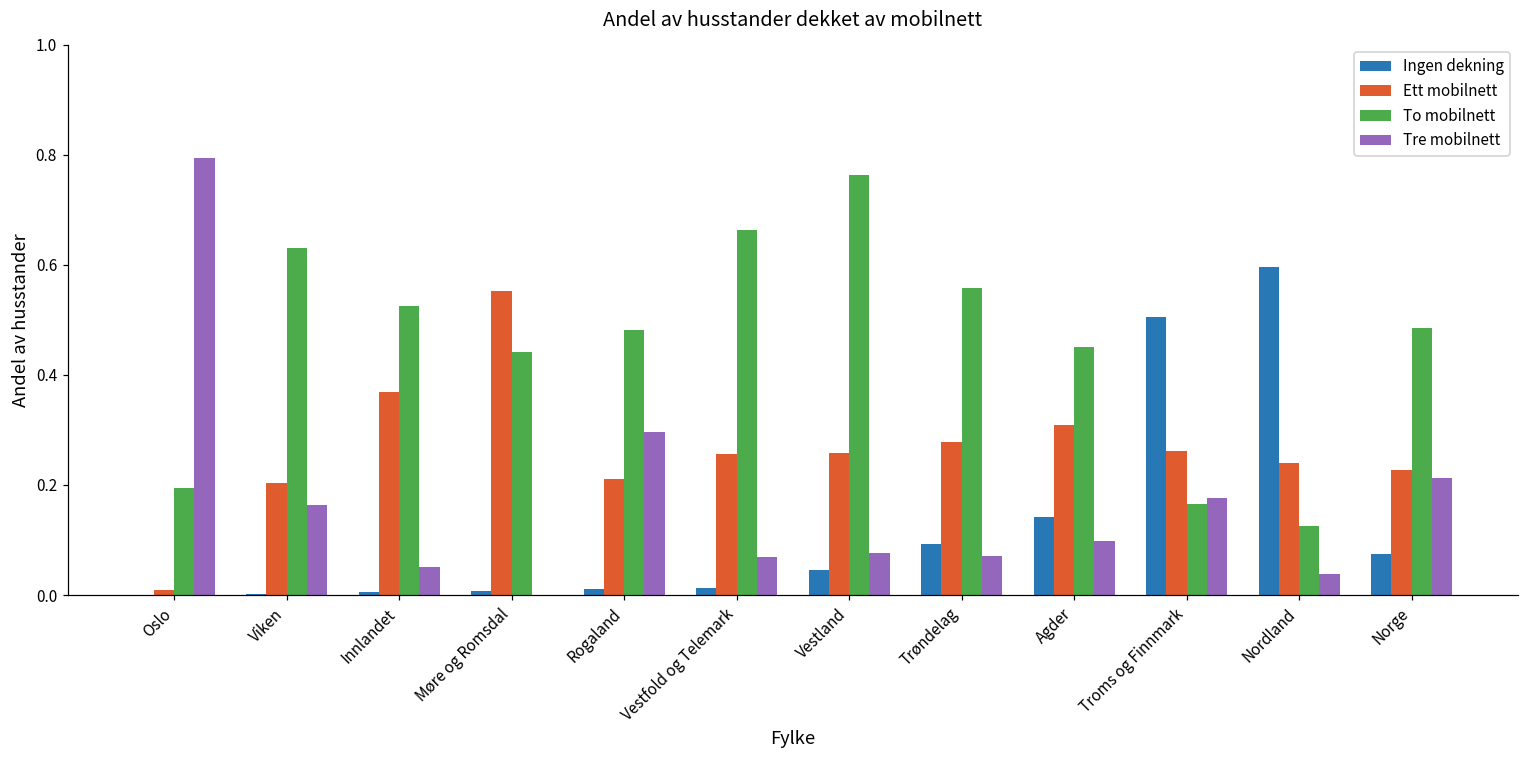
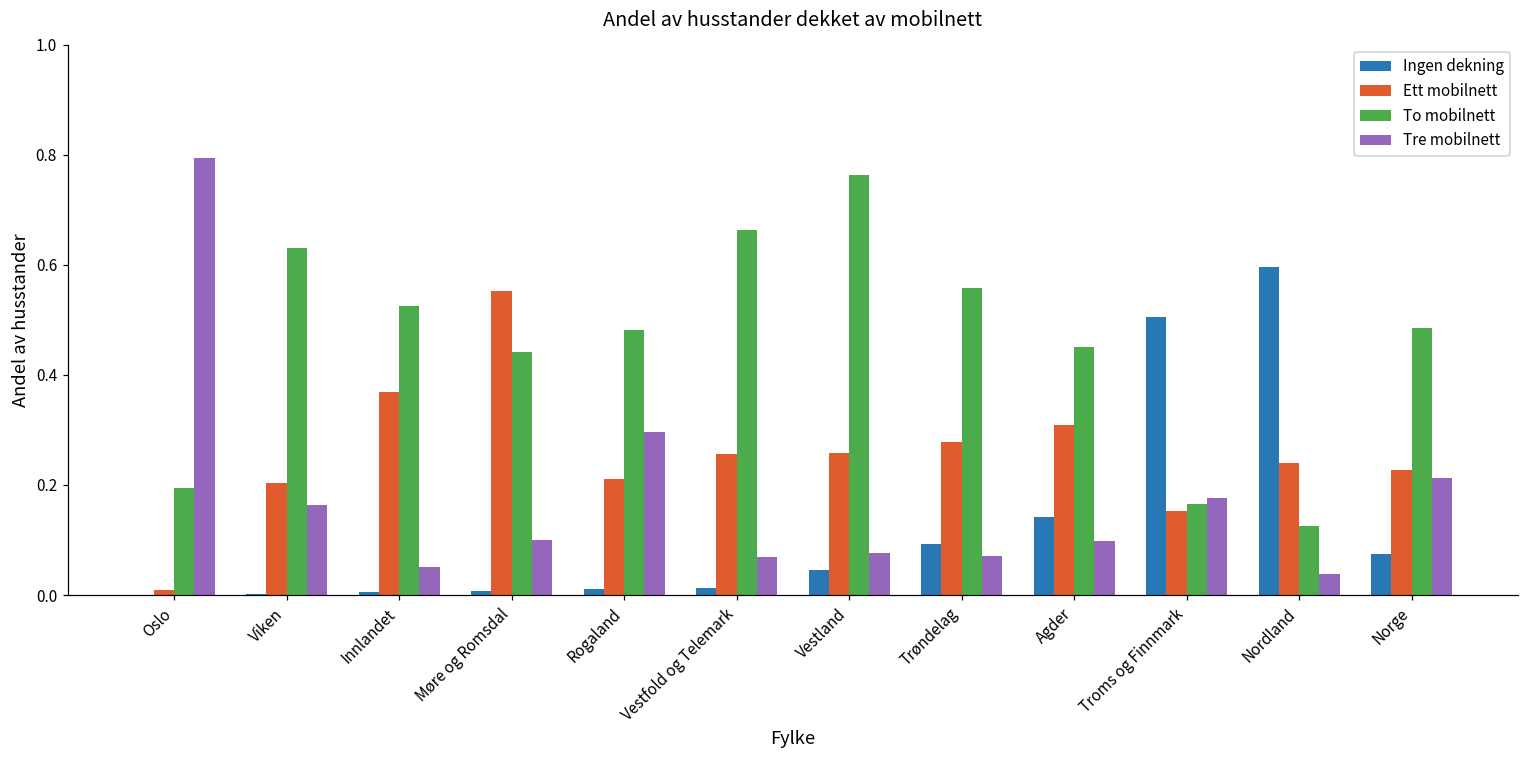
  {
    "Ingen dekning": {
      "Innlandet": 0.01,
      "Møre og Romsdal": 0.01,
      "Rogaland": 0.01,
      "Vestfold og Telemark": 0.01,
      "Vestland": 0.05,
      "Trøndelag": 0.09,
      "Agder": 0.14,
      "Troms og Finnmark": 0.50,
      "Nordland": 0.60,
      "Norge": 0.07
    },
    "Ett mobilnett": {
      "Oslo": 0.01,
      "Viken": 0.20,
      "Innlandet": 0.37,
      "Møre og Romsdal": 0.55,
      "Rogaland": 0.21,
      "Vestfold og Telemark": 0.26,
      "Vestland": 0.26,
      "Trøndelag": 0.28,
      "Agder": 0.31,
-     "Troms og Finnmark": 0.26,
+     "Troms og Finnmark": 0.15,
      "Nordland": 0.24,
      "Norge": 0.23
    },
    "To mobilnett": {
      "Oslo": 0.20,
      "Viken": 0.63,
      "Innlandet": 0.52,
      "Møre og Romsdal": 0.44,
      "Rogaland": 0.48,
      "Vestfold og Telemark": 0.66,
      "Vestland": 0.76,
      "Trøndelag": 0.56,
      "Agder": 0.45,
      "Troms og Finnmark": 0.17,
      "Nordland": 0.13,
      "Norge": 0.48
    },
    "Tre mobilnett": {
      "Oslo": 0.79,
      "Viken": 0.16,
      "Innlandet": 0.05,
-     "Møre og Romsdal": 0.0,
+     "Møre og Romsdal": 0.1,
      "Rogaland": 0.3,
      "Vestfold og Telemark": 0.07,
      "Vestland": 0.08,
      "Trøndelag": 0.07,
      "Agder": 0.1,
      "Troms og Finnmark": 0.18,
      "Nordland": 0.04,
      "Norge": 0.21
    }
  }
